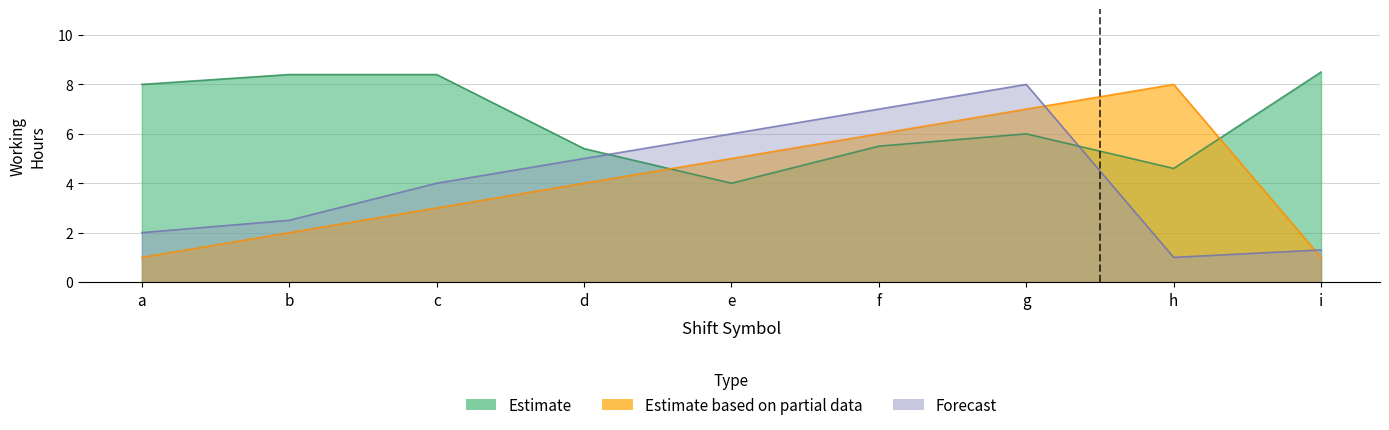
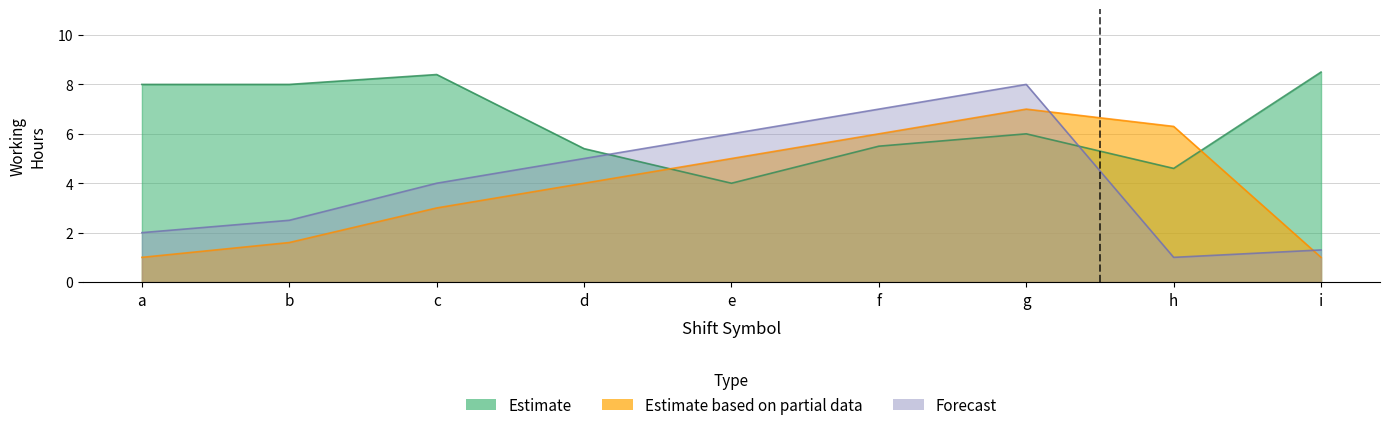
  {
    "Estimate": {
      "a": 8.0,
-     "b": 8.4,
+     "b": 8.0,
      "c": 8.4,
      "d": 5.4,
      "e": 4.0,
      "f": 5.5,
      "g": 6.0,
      "h": 4.6,
      "i": 8.5
    },
    "Estimate based on partial data": {
      "a": 1.0,
-     "b": 2.0,
+     "b": 1.6,
      "c": 3.0,
      "d": 4.0,
      "e": 5.0,
      "f": 6.0,
      "g": 7.0,
-     "h": 8.0,
+     "h": 6.3,
      "i": 1.0
    },
    "Forecast": {
      "a": 2.0,
      "b": 2.5,
      "c": 4.0,
      "d": 5.0,
      "e": 6.0,
      "f": 7.0,
      "g": 8.0,
      "h": 1.0,
      "i": 1.3
    }
  }
